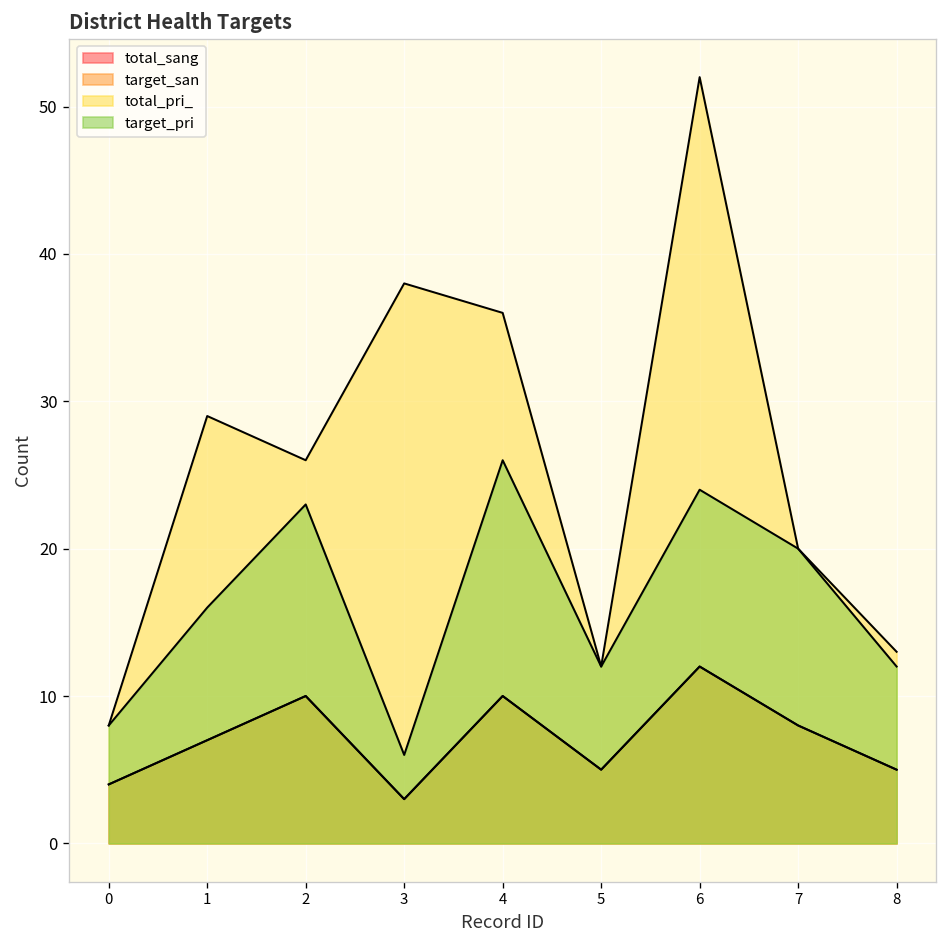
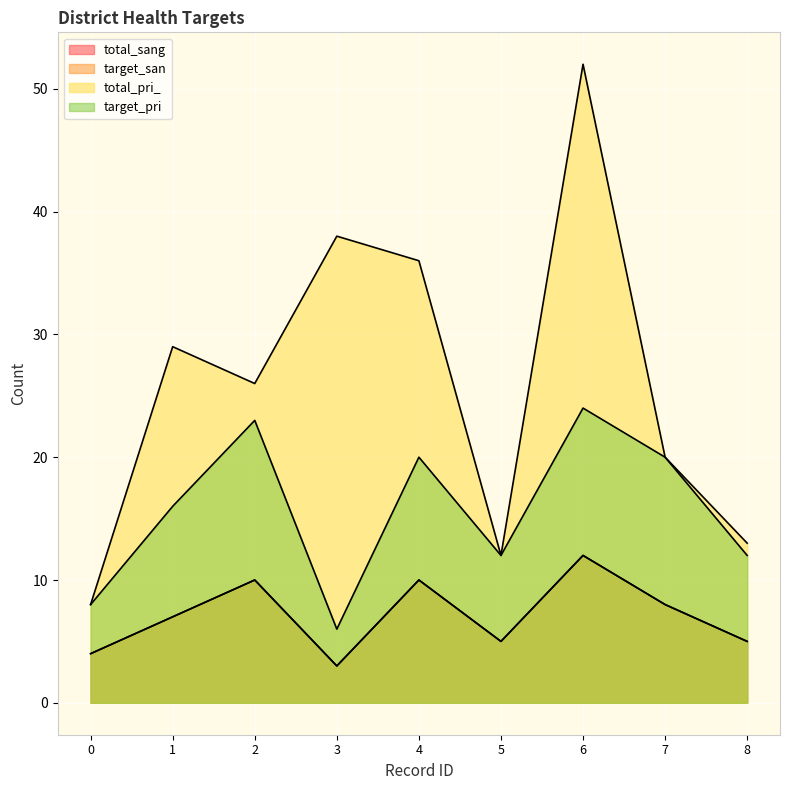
  {
    "target_pri": {
      "1": 16,
      "2": 23,
      "3": 6,
-     "4": 26,
+     "4": 20,
      "6": 24,
      "8": 12
    }
  }
